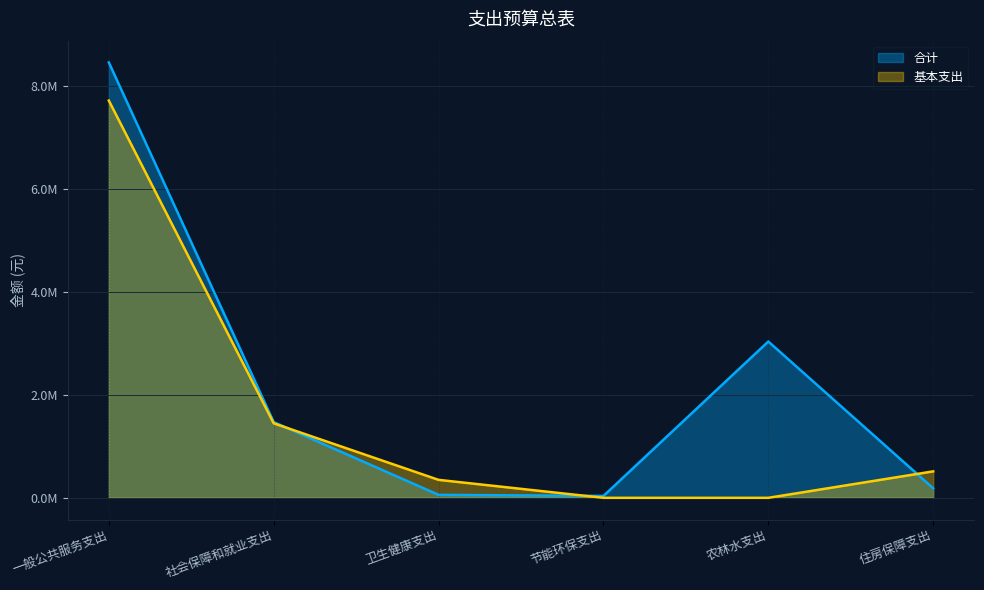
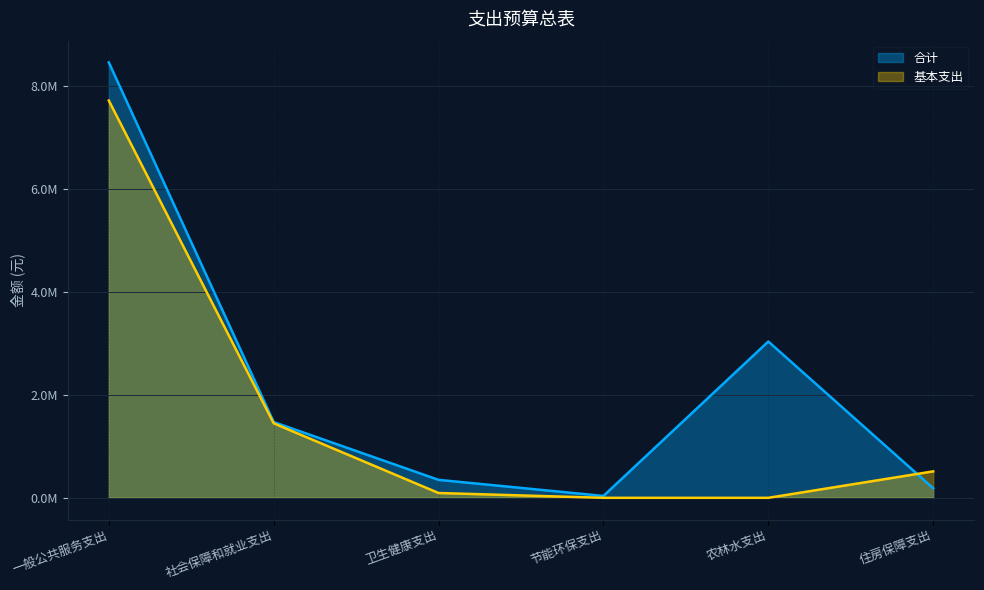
  {
    "合计": {
      "一般公共服务支出": 8500000,
-     "卫生健康支出": 100000,
+     "卫生健康支出": 300000,
      "农林水支出": 3000000,
      "住房保障支出": 200000
    },
    "基本支出": {
      "一般公共服务支出": 7700000,
-     "卫生健康支出": 300000,
+     "卫生健康支出": 100000,
      "农林水支出": 0,
      "住房保障支出": 500000
    }
  }
